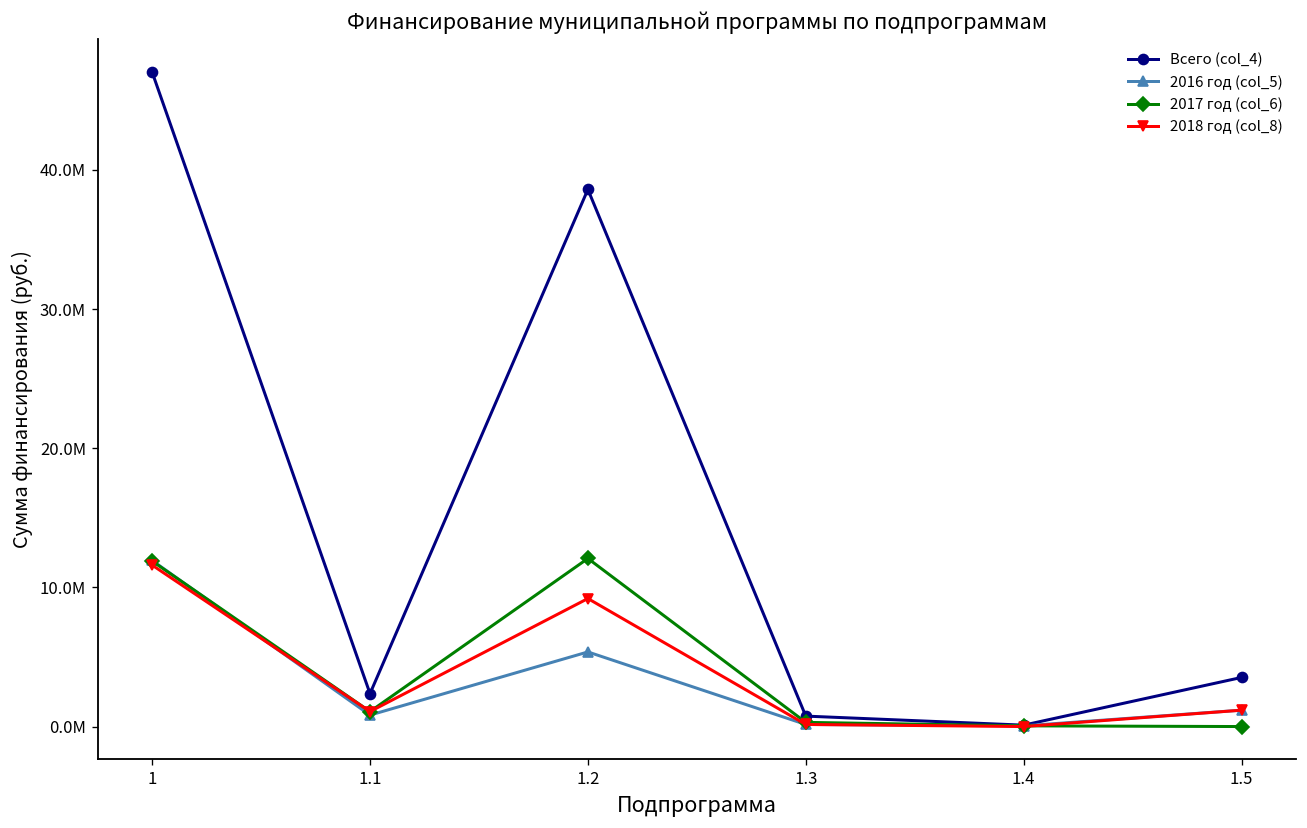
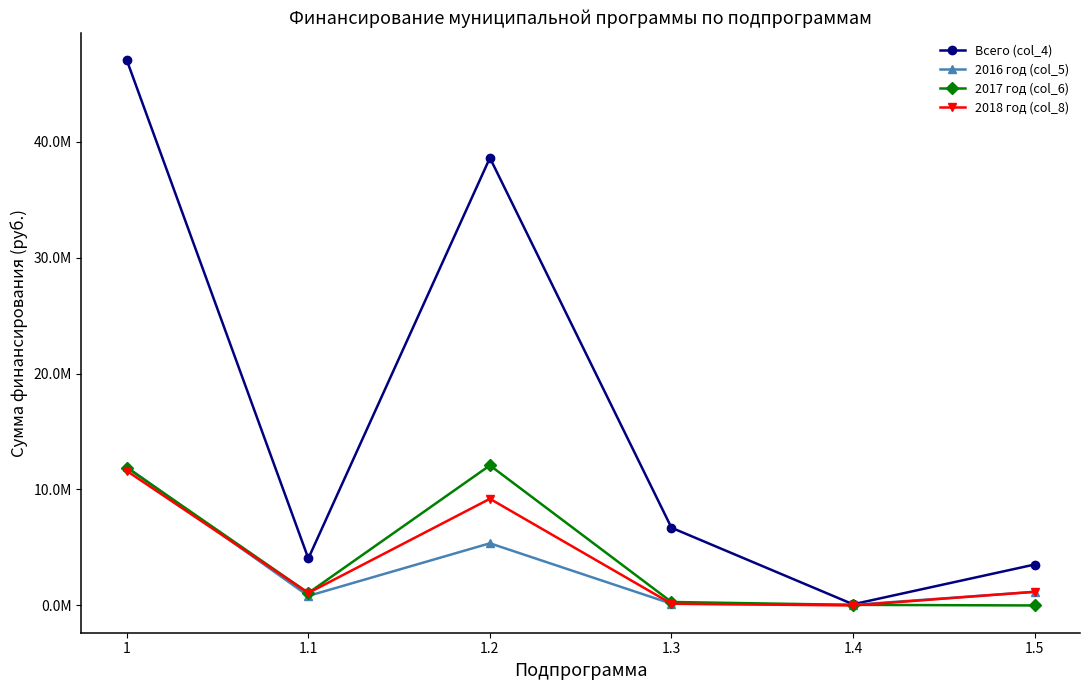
  {
    "Всего (col_4)": {
      "1": 47000000,
-     "1.1": 2400000,
+     "1.1": 4100000,
      "1.2": 38600000,
-     "1.3": 800000,
+     "1.3": 6700000,
      "1.5": 3500000
    },
    "2016 год (col_5)": {
      "1.1": 800000,
      "1.2": 5400000
    },
    "2017 год (col_6)": {
      "1.2": 12100000,
      "1.5": 0
    },
    "2018 год (col_8)": {
      "1": 11600000,
      "1.2": 9200000
    }
  }
